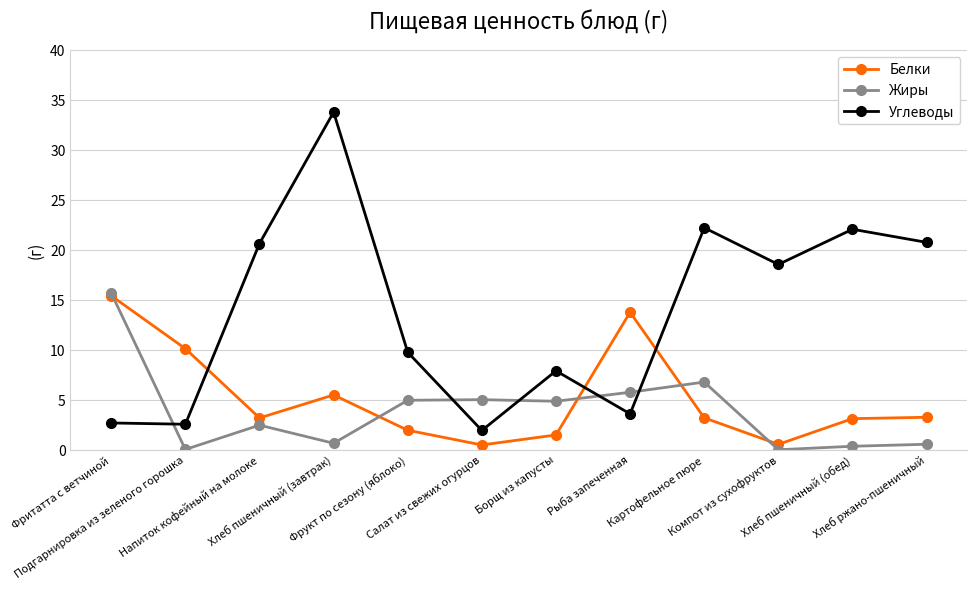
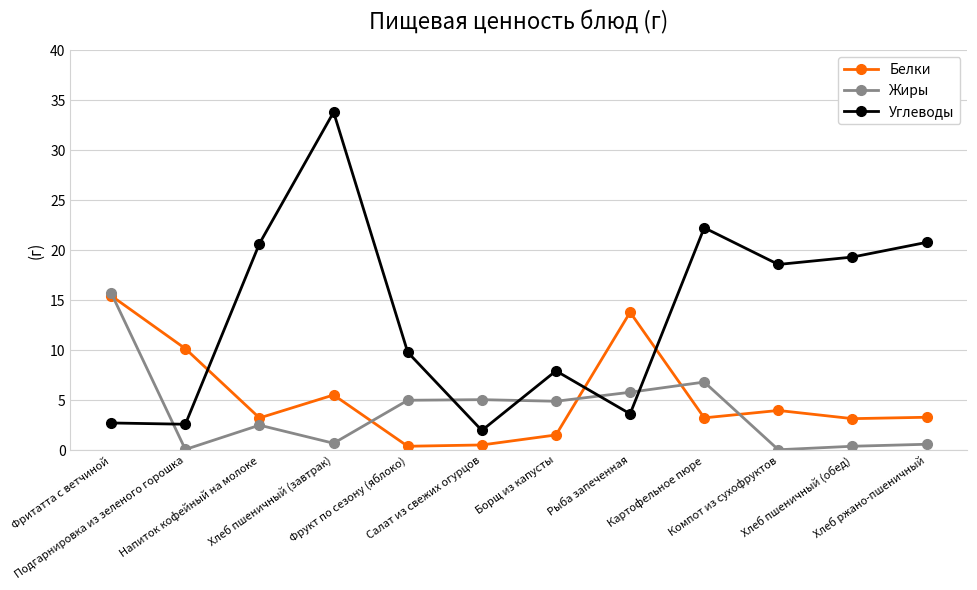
  {
    "Белки": {
      "Фритатта с ветчиной": 15,
      "Подгарнировка из зеленого горошка": 10,
      "Напиток кофейный на молоке": 3,
      "Хлеб пшеничный (завтрак)": 6,
-     "Фрукт по сезону (яблоко)": 2,
+     "Фрукт по сезону (яблоко)": 0,
      "Салат из свежих огурцов": 1,
      "Борщ из капусты": 2,
      "Рыба запеченная": 14,
      "Картофельное пюре": 3,
-     "Компот из сухофруктов": 1,
+     "Компот из сухофруктов": 4,
      "Хлеб пшеничный (обед)": 3,
      "Хлеб ржано-пшеничный": 3
    },
    "Жиры": {
      "Фритатта с ветчиной": 16,
      "Подгарнировка из зеленого горошка": 0,
      "Напиток кофейный на молоке": 3,
      "Хлеб пшеничный (завтрак)": 1,
      "Фрукт по сезону (яблоко)": 5,
      "Салат из свежих огурцов": 5,
      "Борщ из капусты": 5,
      "Рыба запеченная": 6,
      "Картофельное пюре": 7,
      "Компот из сухофруктов": 0,
      "Хлеб пшеничный (обед)": 0,
      "Хлеб ржано-пшеничный": 1
    },
    "Углеводы": {
      "Фритатта с ветчиной": 3,
      "Подгарнировка из зеленого горошка": 3,
      "Напиток кофейный на молоке": 21,
      "Хлеб пшеничный (завтрак)": 34,
      "Фрукт по сезону (яблоко)": 10,
      "Салат из свежих огурцов": 2,
      "Борщ из капусты": 8,
      "Рыба запеченная": 4,
      "Картофельное пюре": 22,
      "Компот из сухофруктов": 19,
-     "Хлеб пшеничный (обед)": 22,
+     "Хлеб пшеничный (обед)": 19,
      "Хлеб ржано-пшеничный": 21
    }
  }
